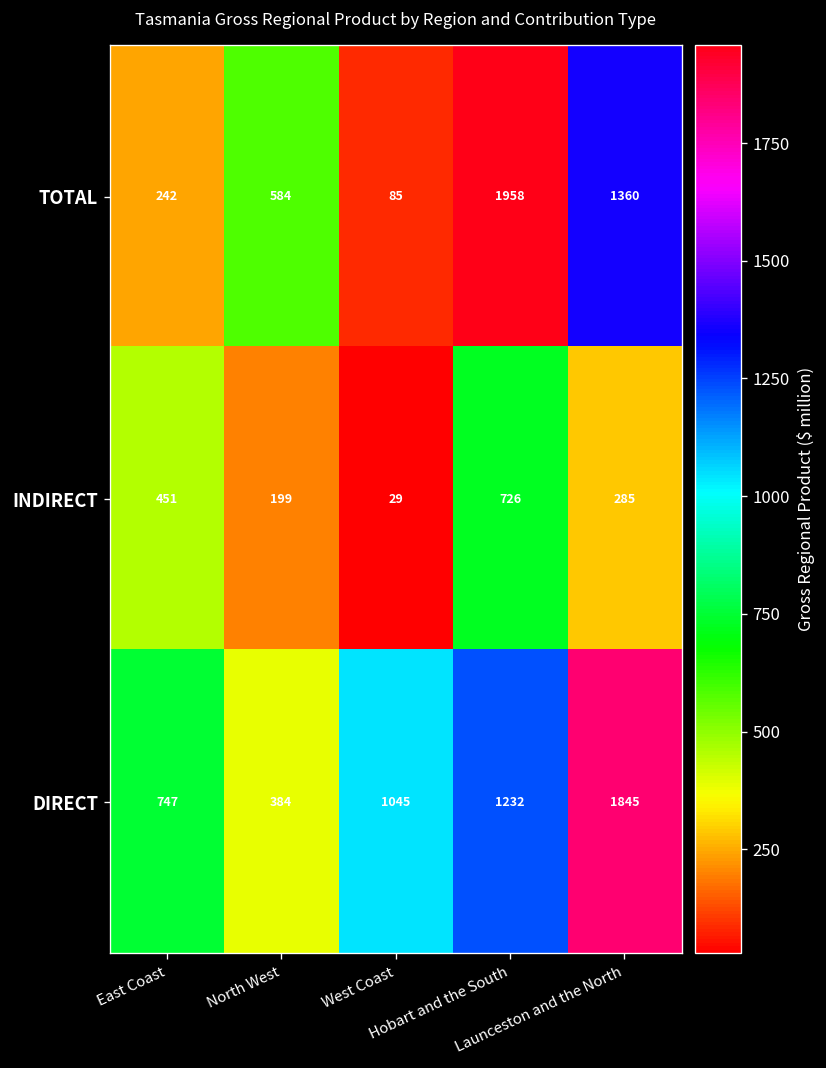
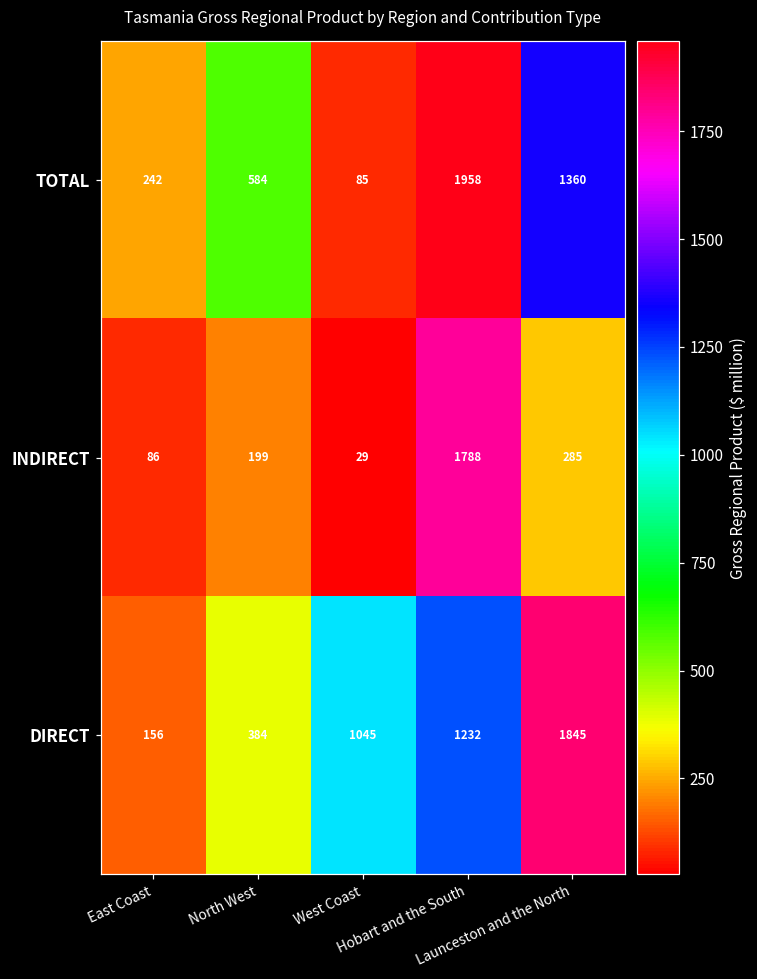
  {
    "TOTAL": {
      "East Coast": 242,
      "North West": 584,
      "West Coast": 85,
      "Hobart and the South": 1958,
      "Launceston and the North": 1360
    },
    "INDIRECT": {
-     "East Coast": 451,
+     "East Coast": 86,
      "North West": 199,
      "West Coast": 29,
-     "Hobart and the South": 726,
+     "Hobart and the South": 1788,
      "Launceston and the North": 285
    },
    "DIRECT": {
-     "East Coast": 747,
+     "East Coast": 156,
      "North West": 384,
      "West Coast": 1045,
      "Hobart and the South": 1232,
      "Launceston and the North": 1845
    }
  }
